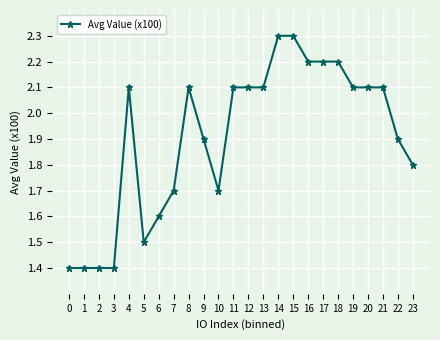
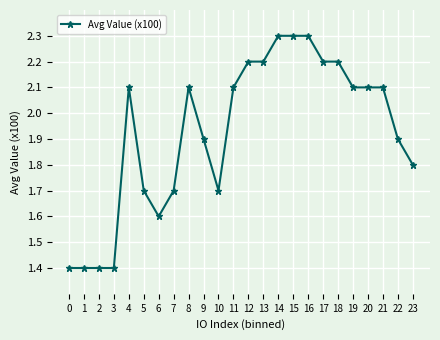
  {
    "0": 1.4,
    "1": 1.4,
    "2": 1.4,
    "3": 1.4,
    "4": 2.1,
-   "5": 1.5,
+   "5": 1.7,
    "6": 1.6,
    "7": 1.7,
    "8": 2.1,
    "9": 1.9,
    "10": 1.7,
    "11": 2.1,
-   "12": 2.1,
-   "13": 2.1,
+   "12": 2.2,
+   "13": 2.2,
    "14": 2.3,
    "15": 2.3,
-   "16": 2.2,
+   "16": 2.3,
    "17": 2.2,
    "18": 2.2,
    "19": 2.1,
    "20": 2.1,
    "21": 2.1,
    "22": 1.9,
    "23": 1.8
  }
